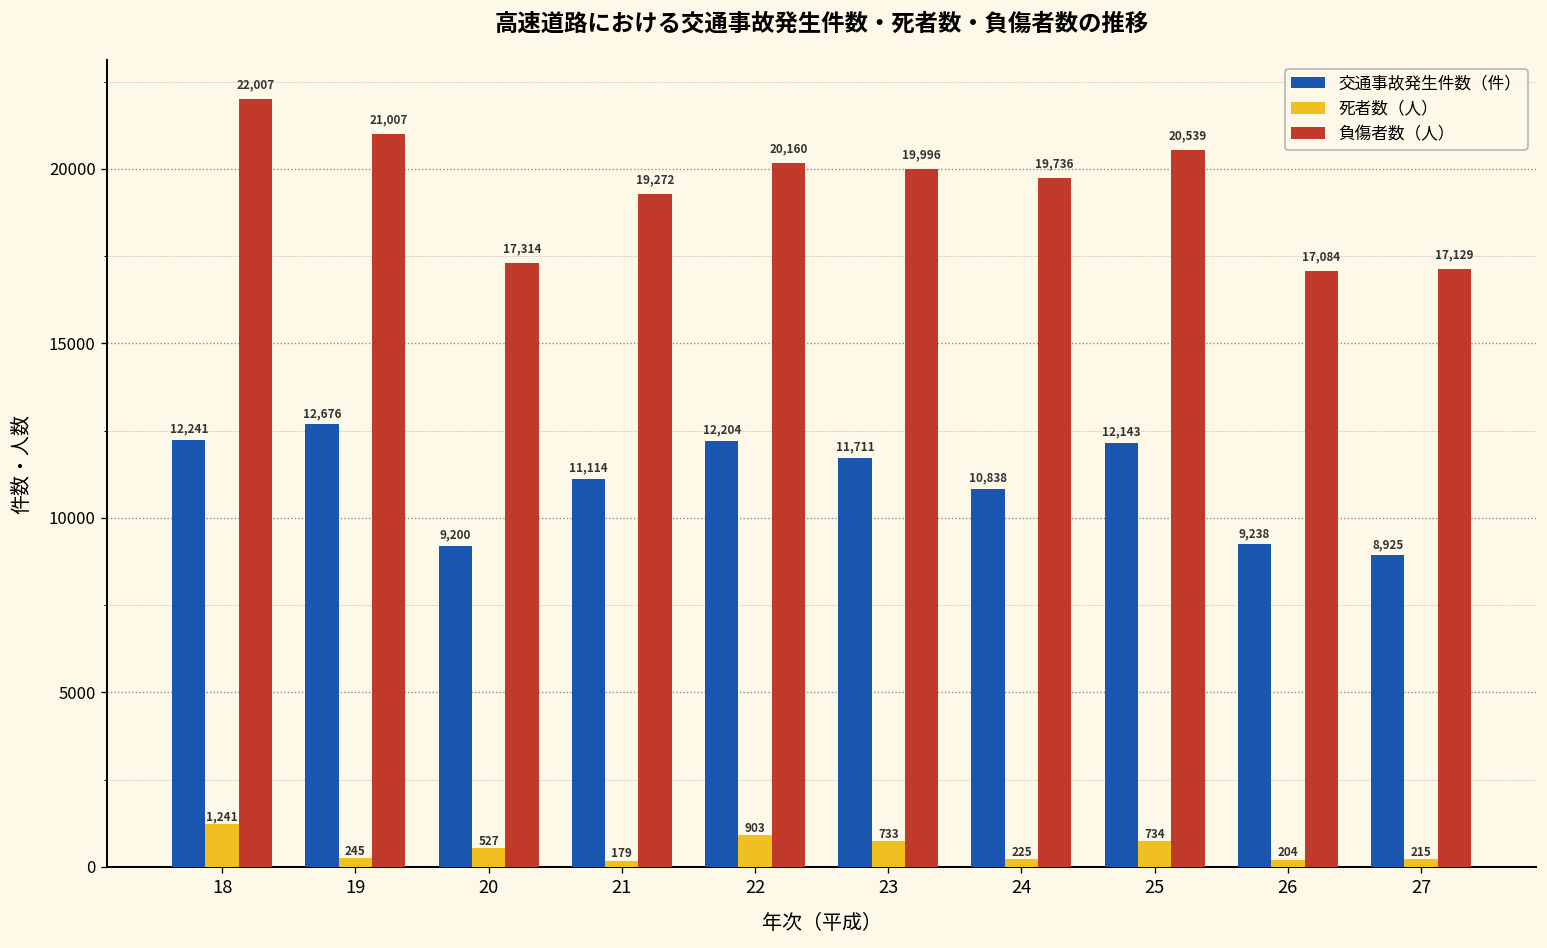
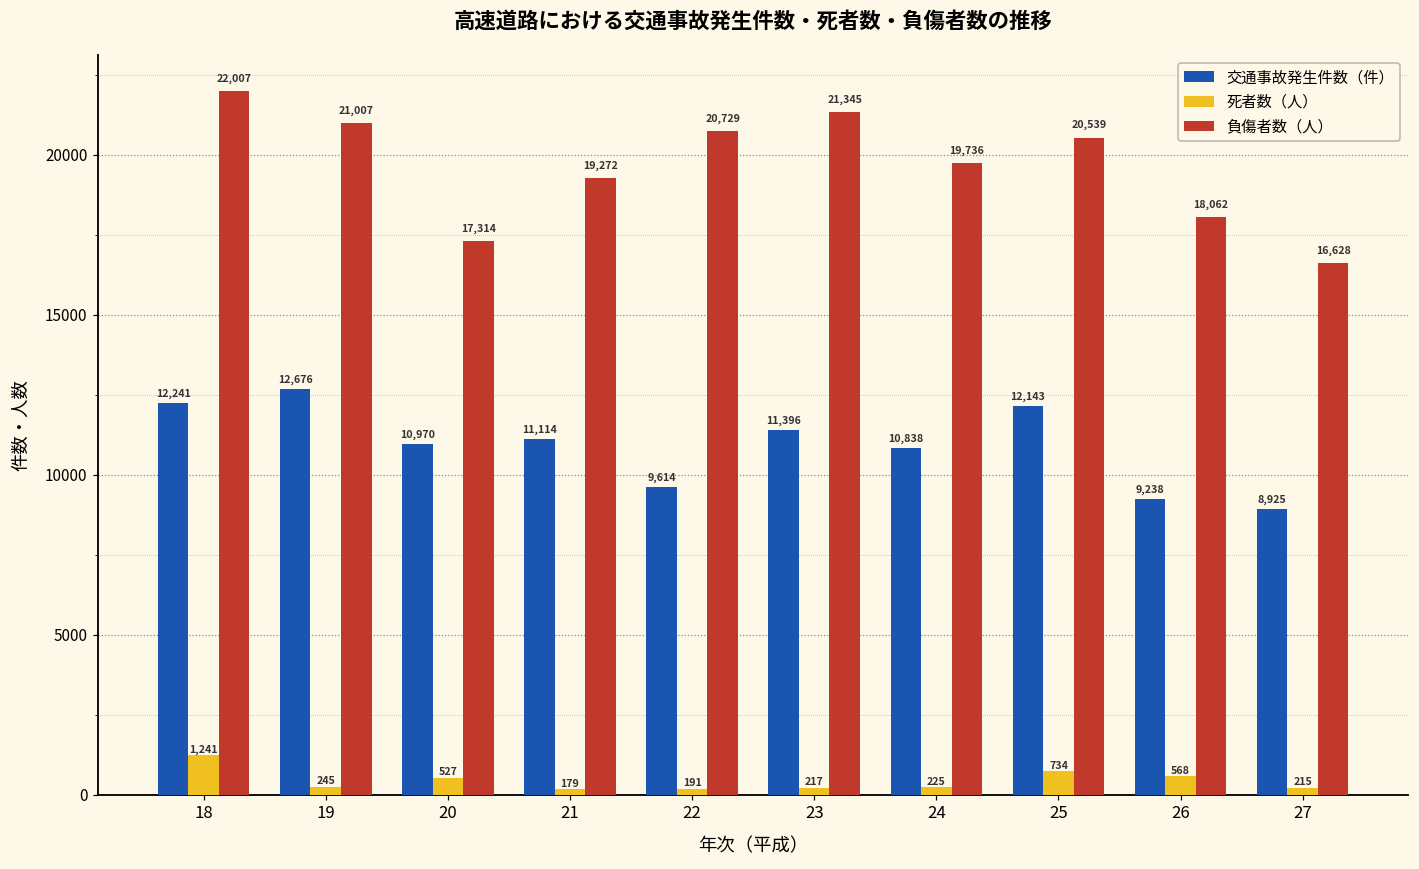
  {
    "交通事故発生件数（件）": {
      "18": "12,241",
      "19": "12,676",
-     "20": "9,200",
+     "20": "10,970",
      "21": "11,114",
-     "22": "12,204",
-     "23": "11,711",
+     "22": "9,614",
+     "23": "11,396",
      "24": "10,838",
      "25": "12,143",
      "26": "9,238",
      "27": "8,925"
    },
    "死者数（人）": {
      "18": "1,241",
      "19": "245",
      "20": "527",
      "21": "179",
-     "22": "903",
-     "23": "733",
+     "22": "191",
+     "23": "217",
      "24": "225",
      "25": "734",
-     "26": "204",
+     "26": "568",
      "27": "215"
    },
    "負傷者数（人）": {
      "18": "22,007",
      "19": "21,007",
      "20": "17,314",
      "21": "19,272",
-     "22": "20,160",
-     "23": "19,996",
+     "22": "20,729",
+     "23": "21,345",
      "24": "19,736",
      "25": "20,539",
-     "26": "17,084",
-     "27": "17,129"
+     "26": "18,062",
+     "27": "16,628"
    }
  }
